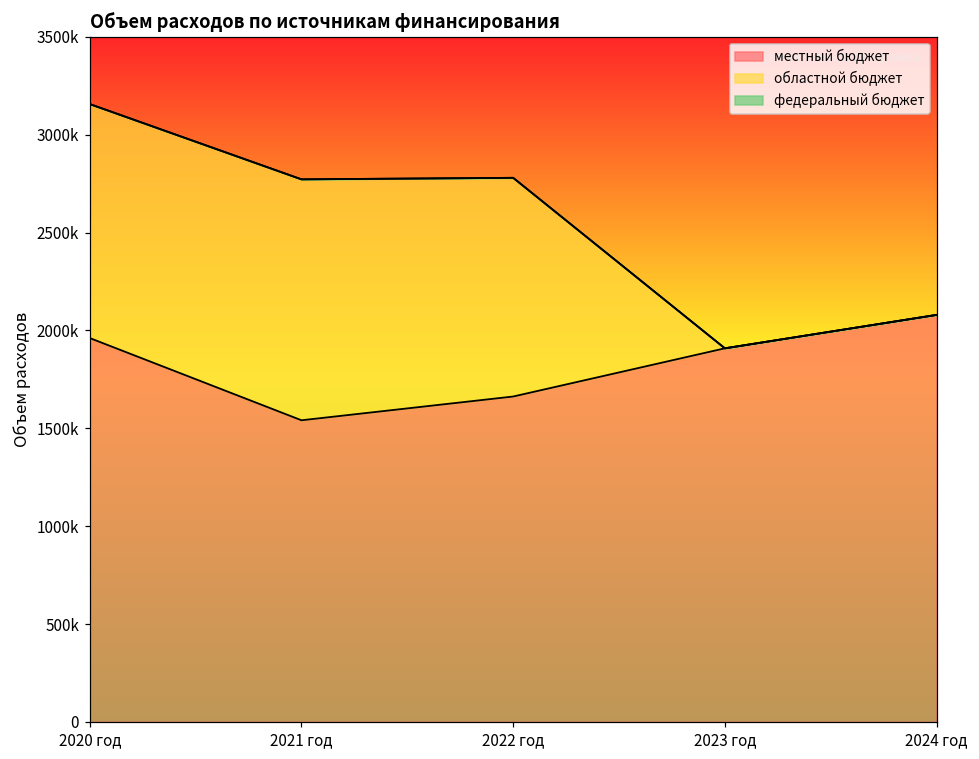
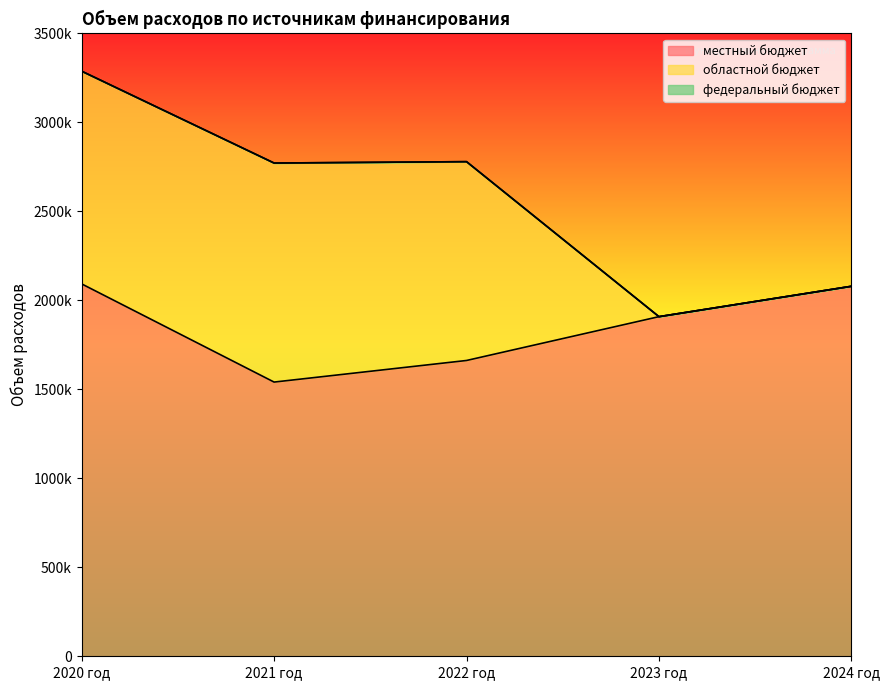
  {
    "местный бюджет": {
-     "2020 год": 1960000,
+     "2020 год": 2090000,
      "2021 год": 1540000,
      "2022 год": 1660000
    }
  }
